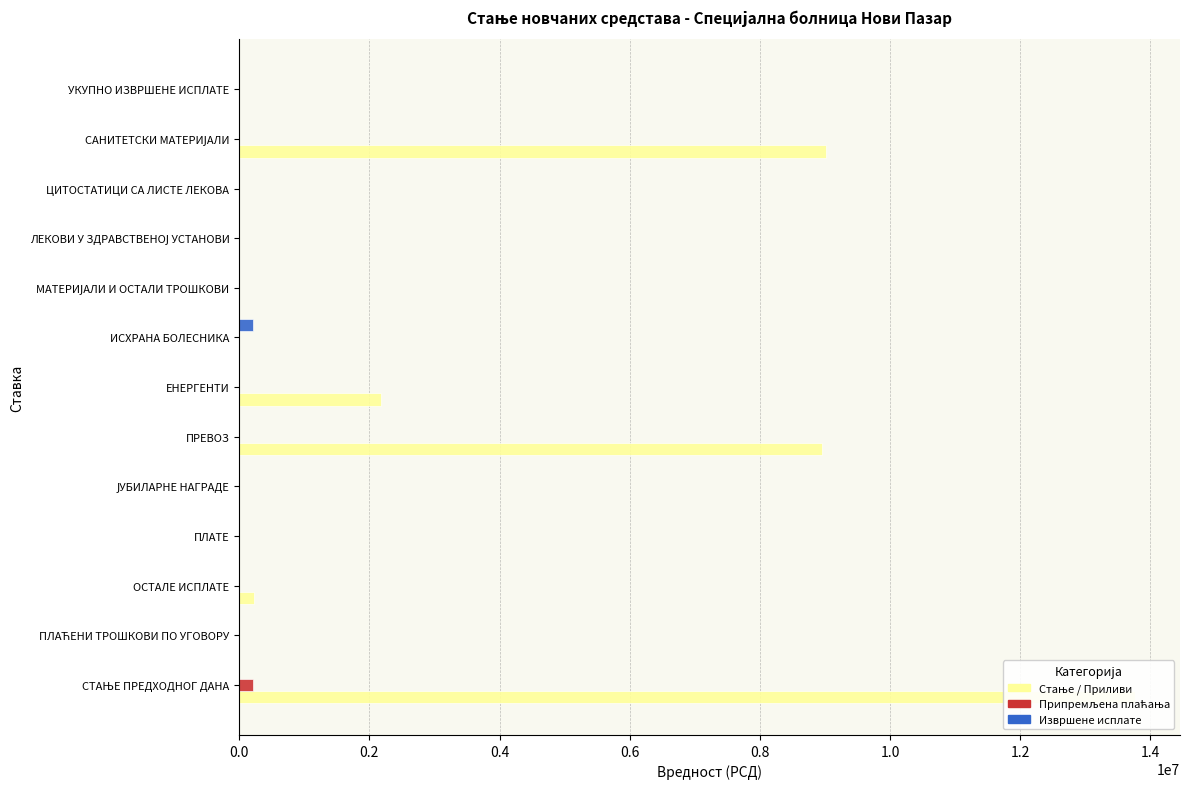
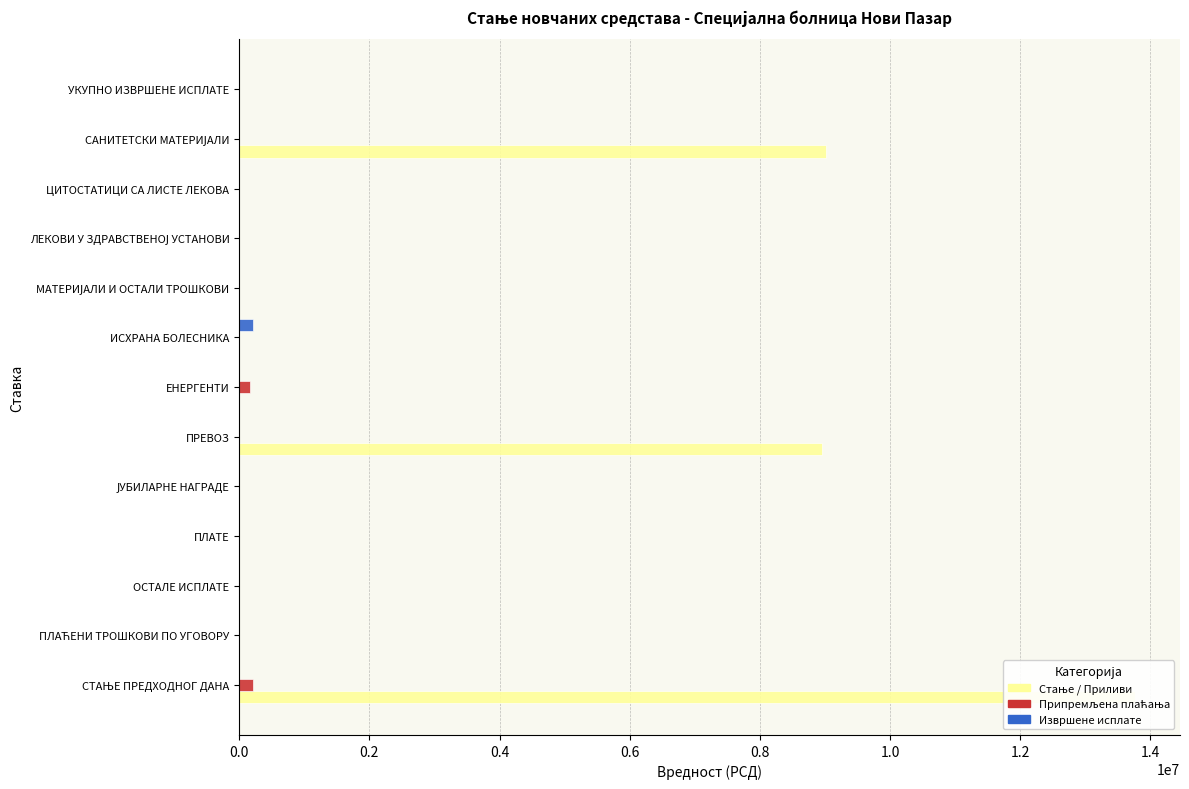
  {
    "Стање / Приливи": {
      "УКУПНО ИЗВРШЕНЕ ИСПЛАТЕ": 0,
      "САНИТЕТСКИ МАТЕРИЈАЛИ": 9000000,
      "ЦИТОСТАТИЦИ СА ЛИСТЕ ЛЕКОВА": 0,
      "ЛЕКОВИ У ЗДРАВСТВЕНОЈ УСТАНОВИ": 0,
      "МАТЕРИЈАЛИ И ОСТАЛИ ТРОШКОВИ": 0,
      "ИСХРАНА БОЛЕСНИКА": 0,
-     "ЕНЕРГЕНТИ": 2200000,
+     "ЕНЕРГЕНТИ": 0,
      "ПРЕВОЗ": 9000000,
      "ЈУБИЛАРНЕ НАГРАДЕ": 0,
      "ПЛАТЕ": 0,
-     "ОСТАЛЕ ИСПЛАТЕ": 200000,
+     "ОСТАЛЕ ИСПЛАТЕ": 0,
      "ПЛАЋЕНИ ТРОШКОВИ ПО УГОВОРУ": 0
    },
    "Припремљена плаћања": {
      "САНИТЕТСКИ МАТЕРИЈАЛИ": 0,
      "ЦИТОСТАТИЦИ СА ЛИСТЕ ЛЕКОВА": 0,
      "ЛЕКОВИ У ЗДРАВСТВЕНОЈ УСТАНОВИ": 0,
      "МАТЕРИЈАЛИ И ОСТАЛИ ТРОШКОВИ": 0,
      "ИСХРАНА БОЛЕСНИКА": 0,
-     "ЕНЕРГЕНТИ": 0,
+     "ЕНЕРГЕНТИ": 200000,
      "ПРЕВОЗ": 0,
      "ЈУБИЛАРНЕ НАГРАДЕ": 0,
      "ПЛАТЕ": 0,
      "ОСТАЛЕ ИСПЛАТЕ": 0,
      "СТАЊЕ ПРЕДХОДНОГ ДАНА": 200000
    },
    "Извршене исплате": {
      "САНИТЕТСКИ МАТЕРИЈАЛИ": 0,
      "ЦИТОСТАТИЦИ СА ЛИСТЕ ЛЕКОВА": 0,
      "ЛЕКОВИ У ЗДРАВСТВЕНОЈ УСТАНОВИ": 0,
      "ИСХРАНА БОЛЕСНИКА": 200000,
      "ЕНЕРГЕНТИ": 0,
      "ПРЕВОЗ": 0,
      "ЈУБИЛАРНЕ НАГРАДЕ": 0,
      "ПЛАТЕ": 0,
      "ОСТАЛЕ ИСПЛАТЕ": 0,
      "ПЛАЋЕНИ ТРОШКОВИ ПО УГОВОРУ": 0,
      "СТАЊЕ ПРЕДХОДНОГ ДАНА": 0
    }
  }
